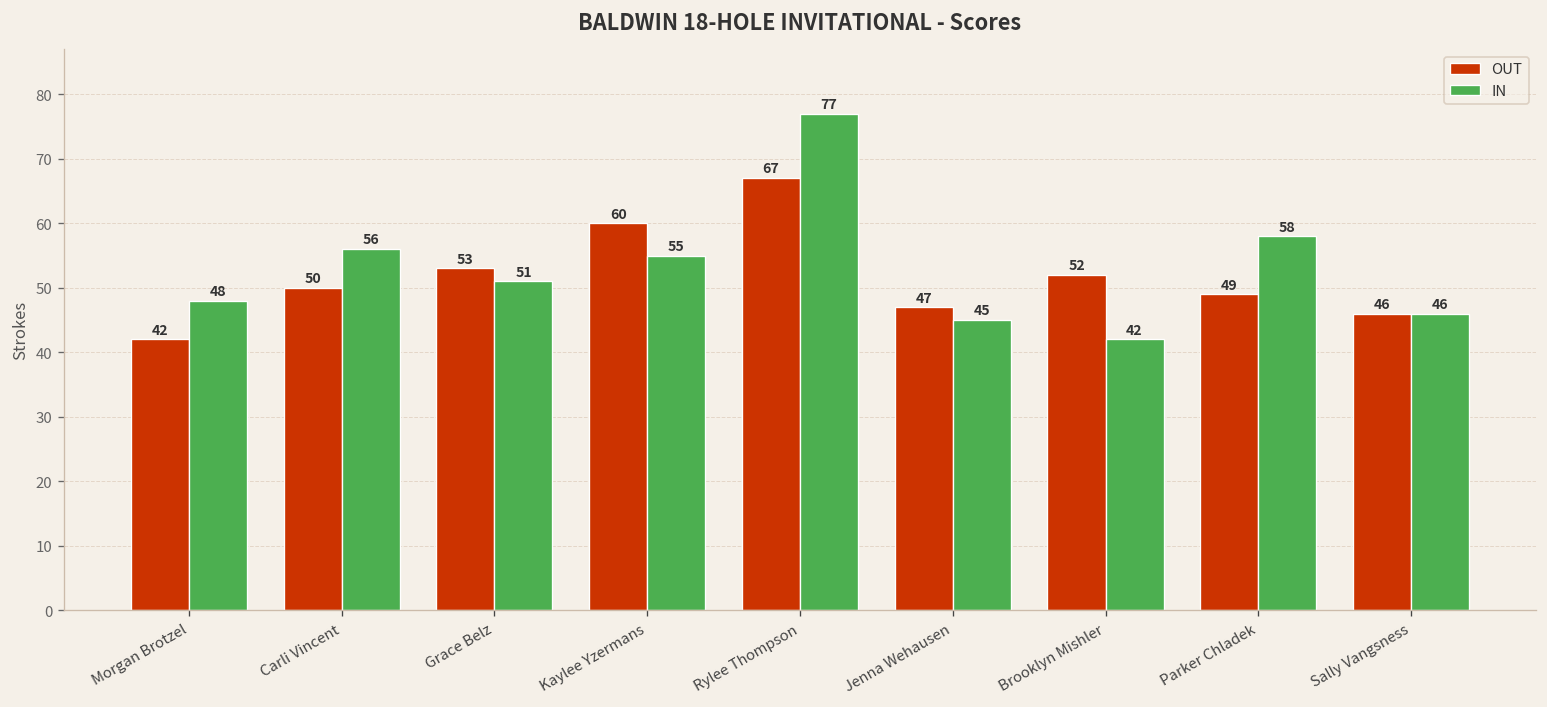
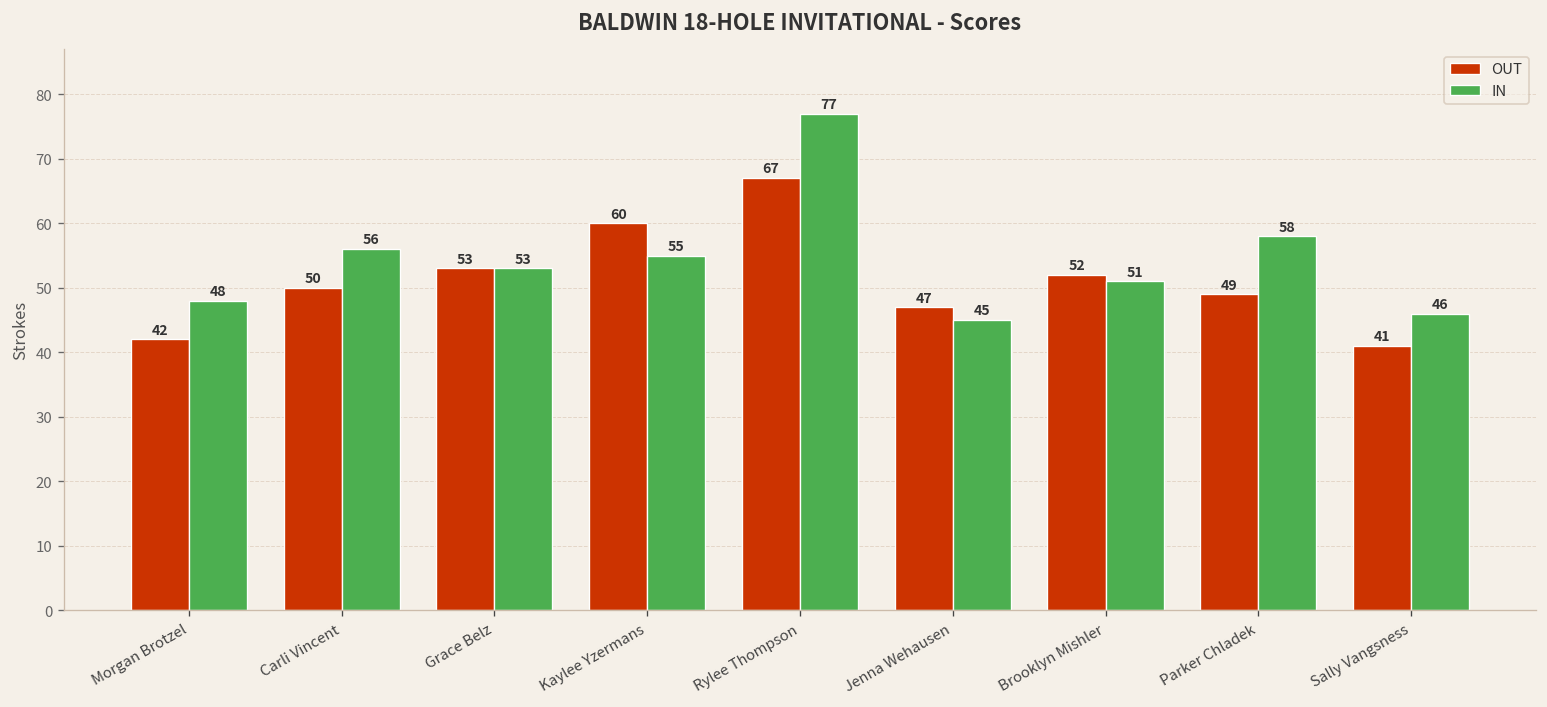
  {
    "OUT": {
      "Morgan Brotzel": 42,
      "Carli Vincent": 50,
      "Grace Belz": 53,
      "Kaylee Yzermans": 60,
      "Rylee Thompson": 67,
      "Jenna Wehausen": 47,
      "Brooklyn Mishler": 52,
      "Parker Chladek": 49,
-     "Sally Vangsness": 46
+     "Sally Vangsness": 41
    },
    "IN": {
      "Morgan Brotzel": 48,
      "Carli Vincent": 56,
-     "Grace Belz": 51,
+     "Grace Belz": 53,
      "Kaylee Yzermans": 55,
      "Rylee Thompson": 77,
      "Jenna Wehausen": 45,
-     "Brooklyn Mishler": 42,
+     "Brooklyn Mishler": 51,
      "Parker Chladek": 58,
      "Sally Vangsness": 46
    }
  }
